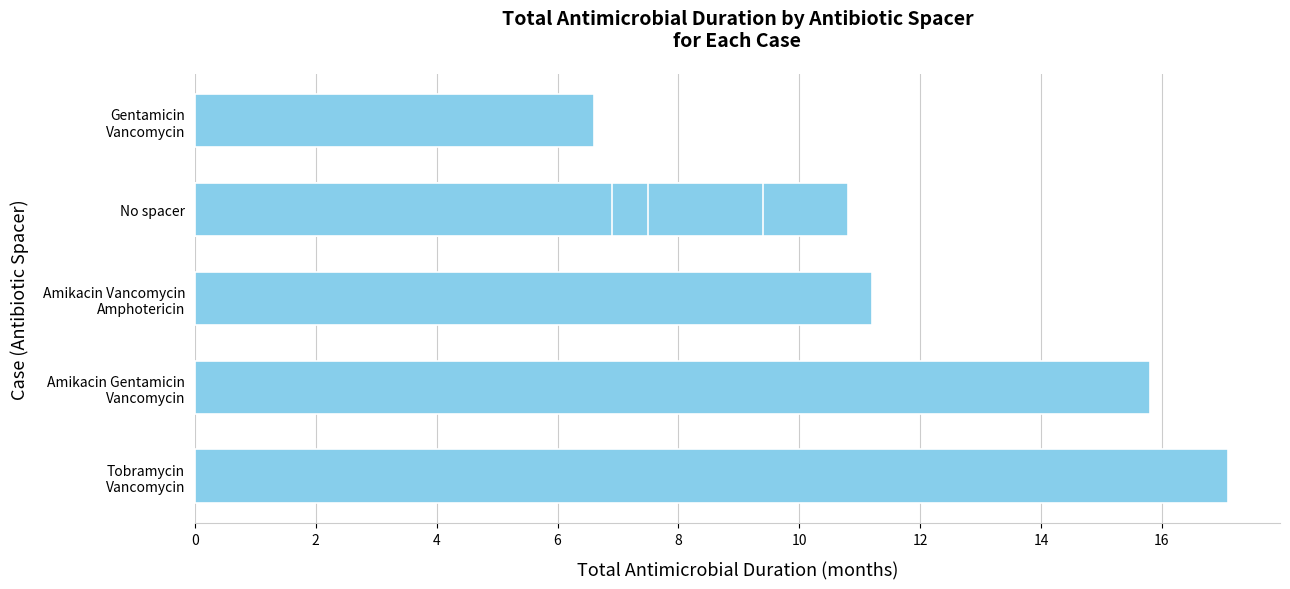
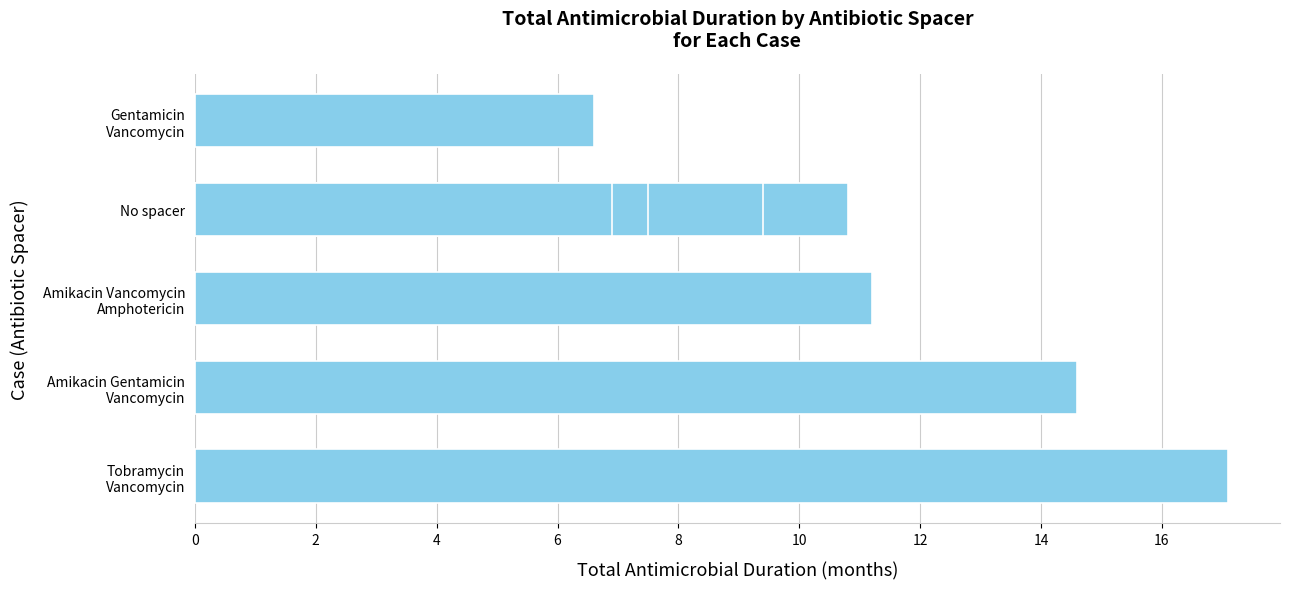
  {
    "Gentamicin Vancomycin": 6.6,
    "Amikacin Vancomycin Amphotericin": 11.2,
-   "Amikacin Gentamicin Vancomycin": 15.8,
+   "Amikacin Gentamicin Vancomycin": 14.6,
    "Tobramycin Vancomycin": 17.1
  }
